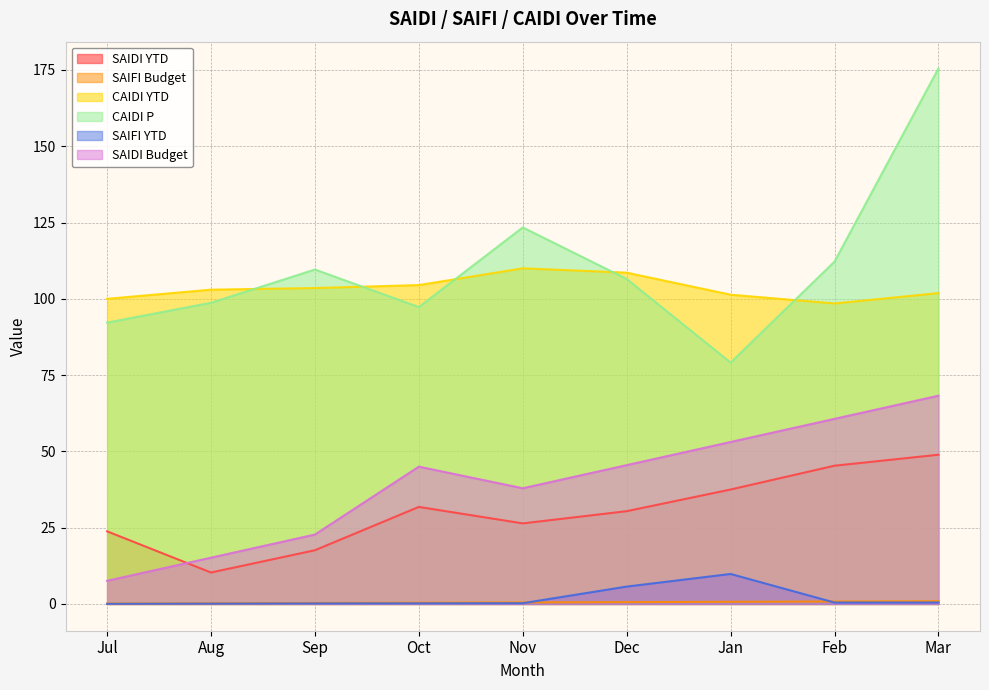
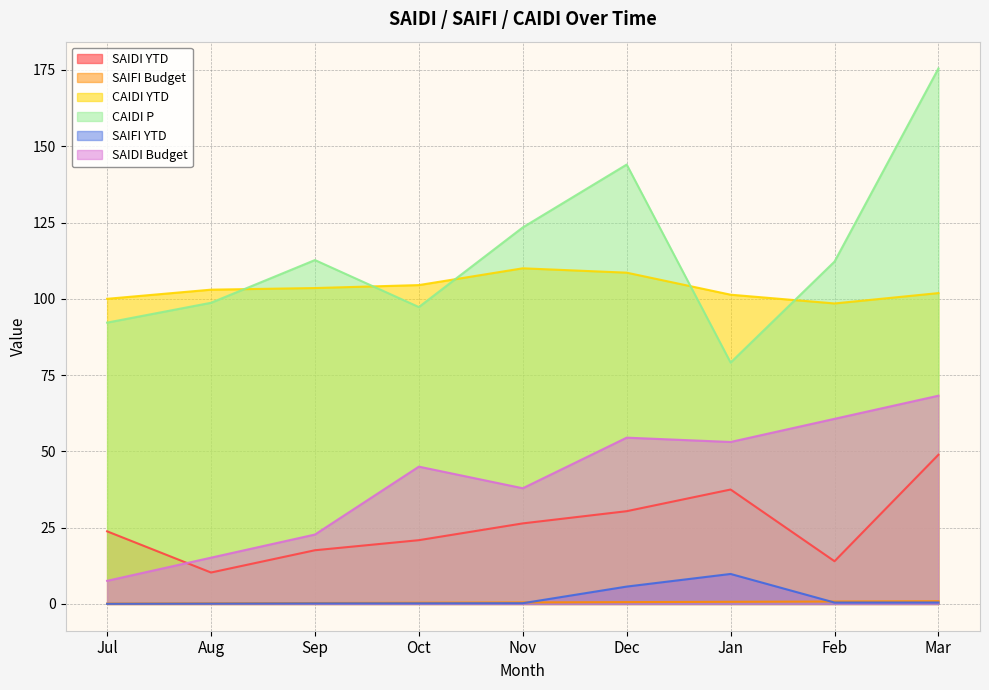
  {
    "SAIDI YTD": {
      "Jul": 24,
      "Aug": 10,
      "Sep": 18,
-     "Oct": 32,
+     "Oct": 21,
      "Nov": 26,
      "Dec": 30,
      "Jan": 38,
-     "Feb": 45,
+     "Feb": 14,
      "Mar": 49
    },
    "CAIDI P": {
      "Jul": 92,
      "Aug": 99,
-     "Sep": 110,
+     "Sep": 113,
      "Oct": 97,
      "Nov": 123,
-     "Dec": 107,
+     "Dec": 144,
      "Jan": 79,
      "Feb": 112,
      "Mar": 176
    },
    "SAIFI YTD": {
      "Dec": 6,
      "Jan": 10
    },
    "SAIDI Budget": {
      "Jul": 8,
      "Aug": 15,
      "Sep": 23,
      "Oct": 45,
      "Nov": 38,
-     "Dec": 46,
+     "Dec": 55,
      "Jan": 53,
      "Feb": 61,
      "Mar": 68
    }
  }
